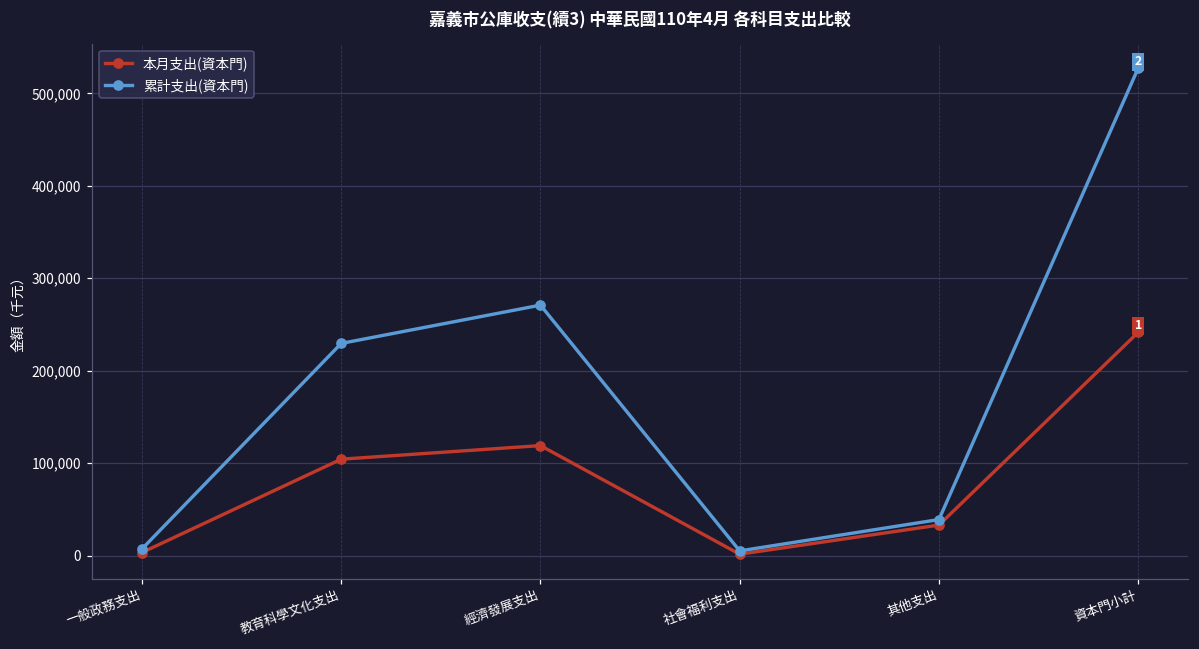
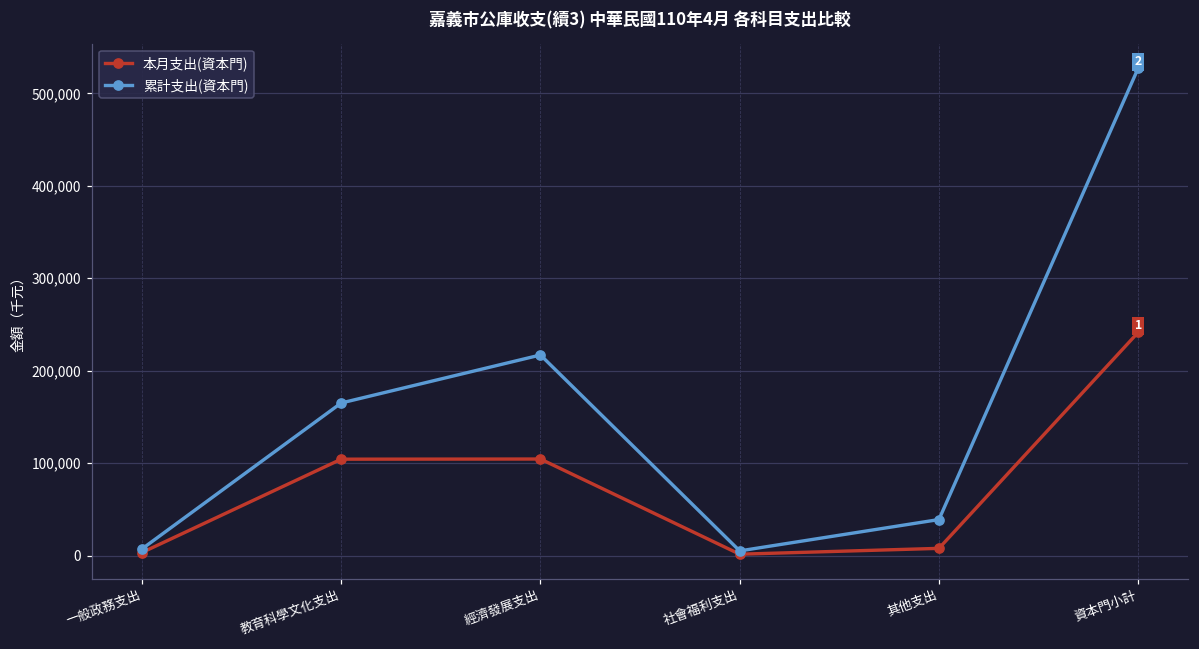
  {
    "本月支出(資本門)": {
      "一般政務支出": "0",
      "教育科學文化支出": "100,000",
-     "經濟發展支出": "120,000",
+     "經濟發展支出": "100,000",
      "社會福利支出": "0",
-     "其他支出": "30,000"
+     "其他支出": "10,000"
    },
    "累計支出(資本門)": {
      "一般政務支出": "10,000",
-     "教育科學文化支出": "230,000",
-     "經濟發展支出": "270,000",
+     "教育科學文化支出": "170,000",
+     "經濟發展支出": "220,000",
      "社會福利支出": "10,000",
      "其他支出": "40,000"
    }
  }
